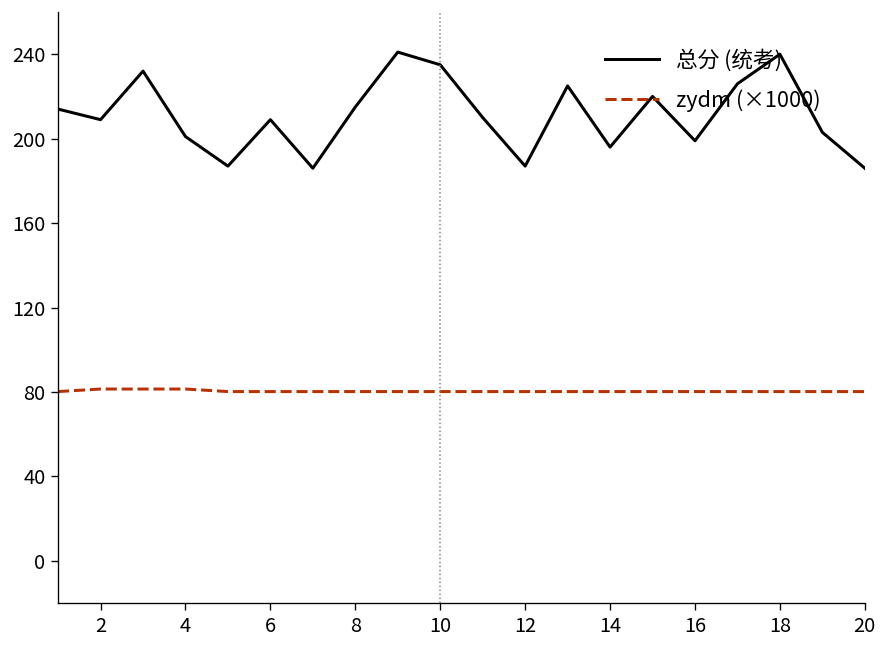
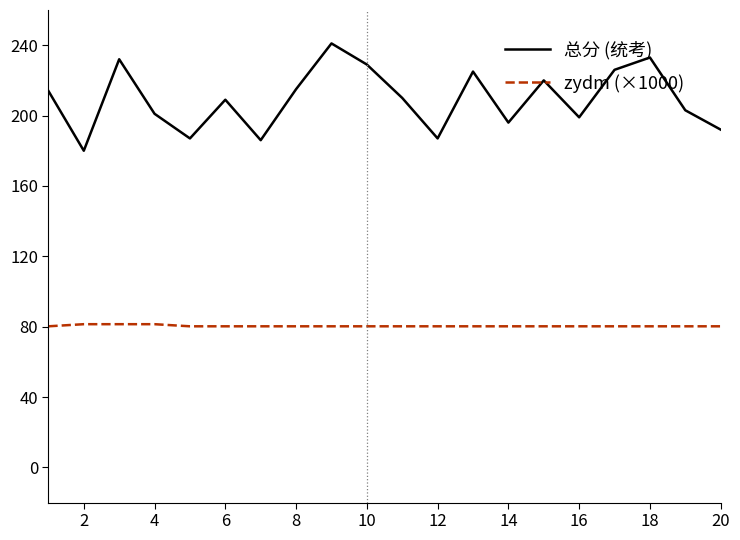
  {
    "总分 (统考)": {
-     "2": 209,
+     "2": 180,
      "4": 201,
      "6": 209,
      "8": 215,
-     "10": 235,
+     "10": 229,
      "12": 187,
      "14": 196,
      "16": 199,
-     "18": 240,
-     "20": 186
+     "18": 233,
+     "20": 192
    },
    "zydm (×1000)": {
      "2": 81,
      "4": 81,
      "6": 80,
      "8": 80,
      "10": 80,
      "12": 80,
      "14": 80,
      "16": 80,
      "18": 80,
      "20": 80
    }
  }
